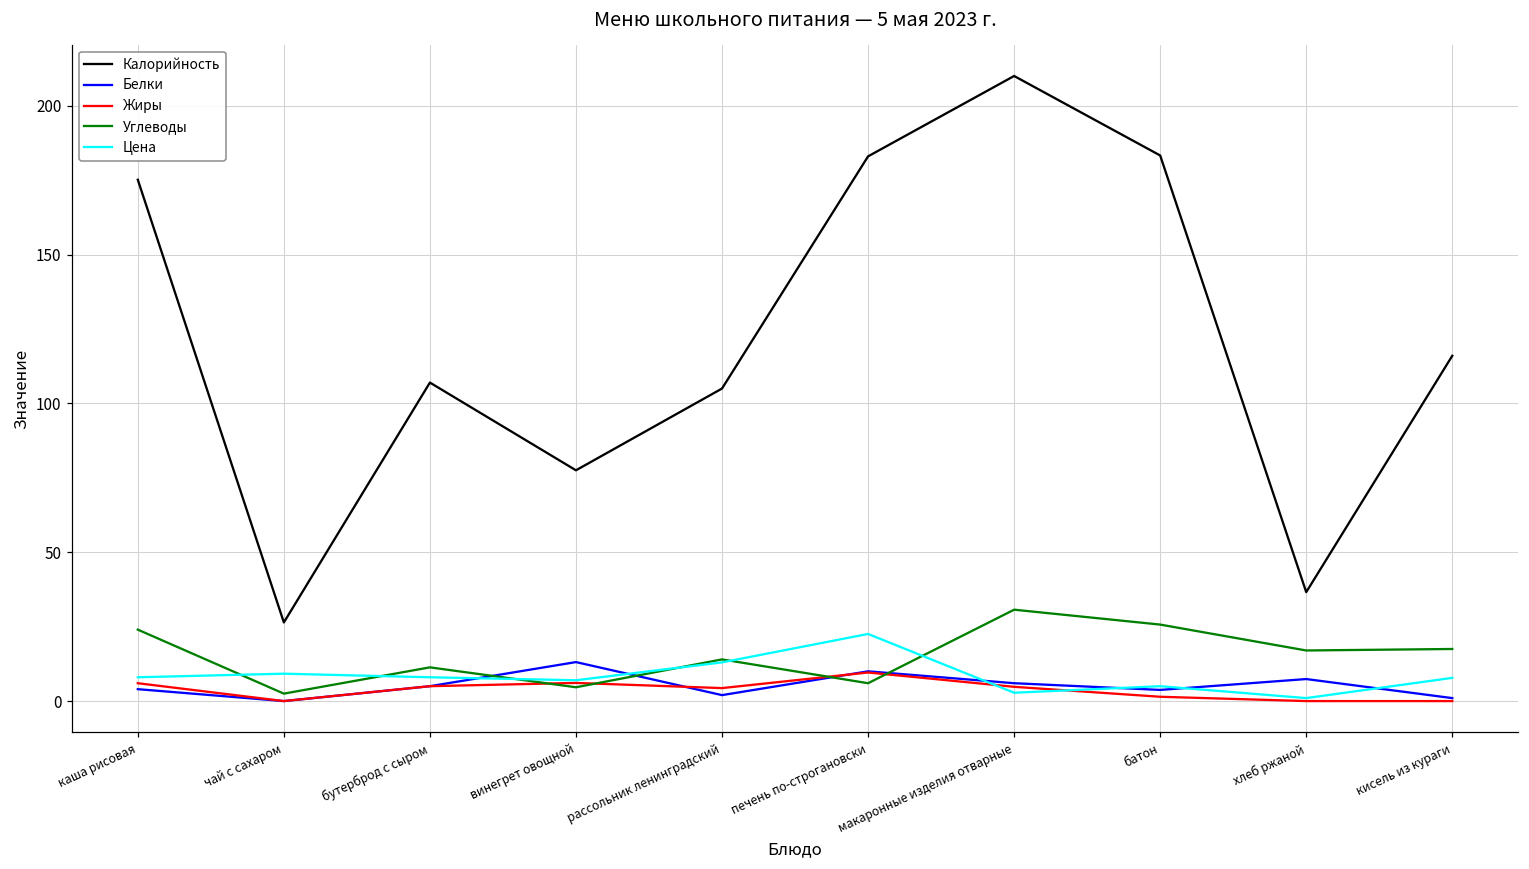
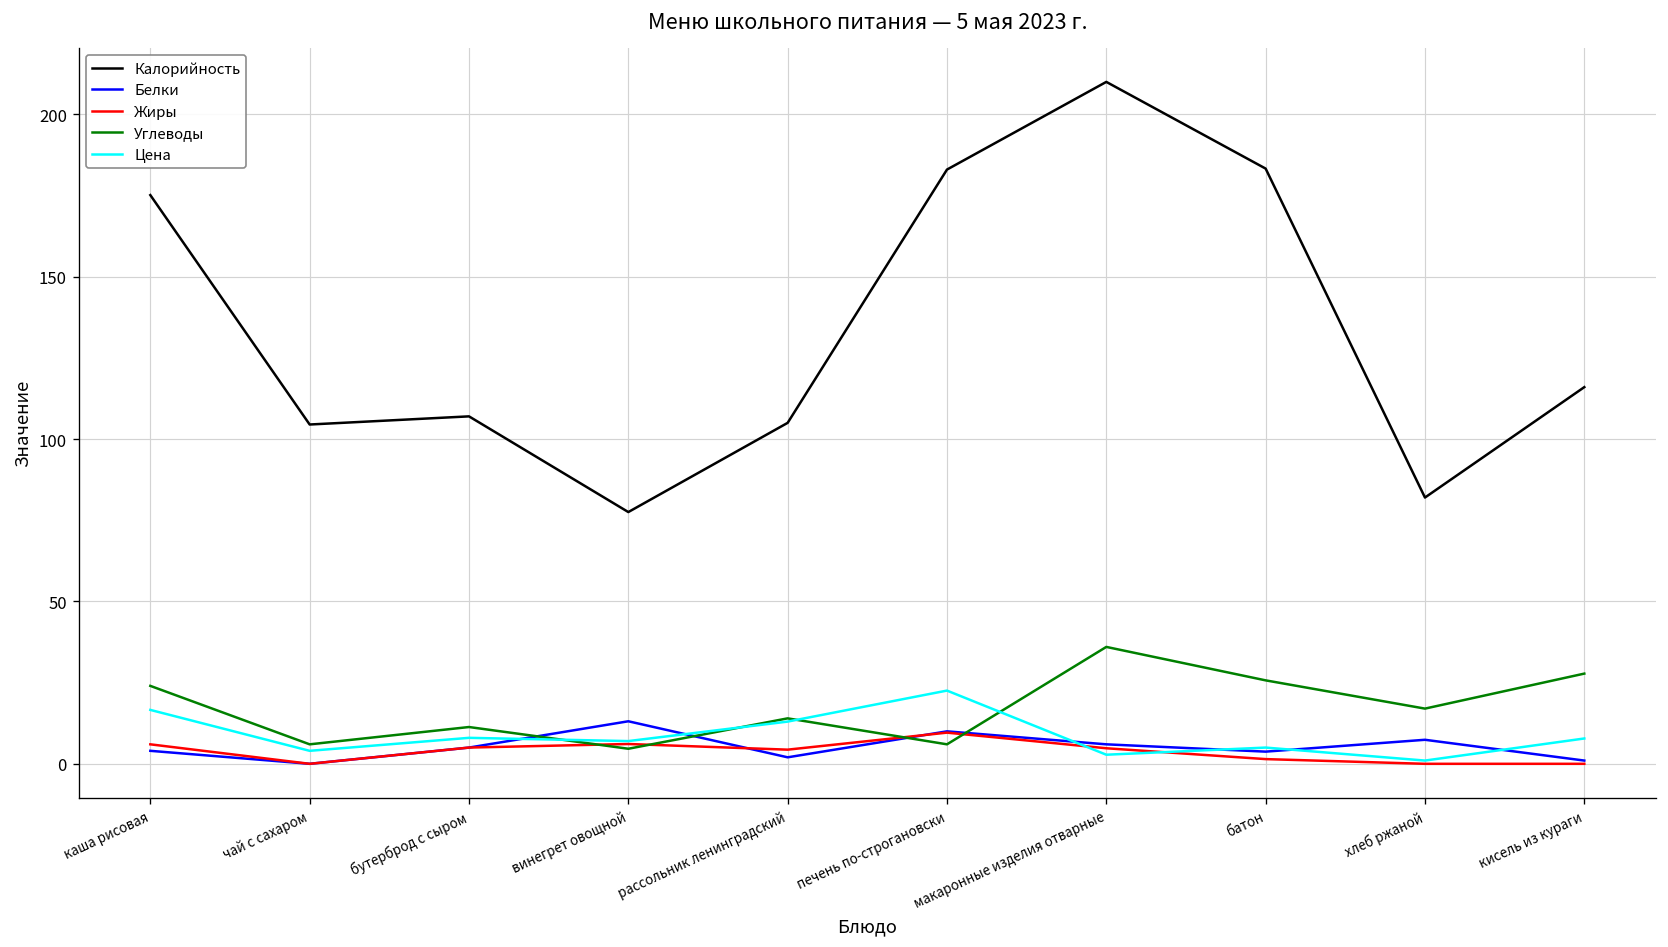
  {
    "Калорийность": {
      "каша рисовая": 175,
-     "чай с сахаром": 26,
+     "чай с сахаром": 104,
      "бутерброд с сыром": 107,
      "винегрет овощной": 78,
      "рассольник ленинградский": 105,
      "печень по-строгановски": 183,
      "макаронные изделия отварные": 210,
      "батон": 183,
-     "хлеб ржаной": 37,
+     "хлеб ржаной": 82,
      "кисель из кураги": 116
    },
    "Белки": {
      "каша рисовая": 4,
      "винегрет овощной": 13,
      "рассольник ленинградский": 2,
      "макаронные изделия отварные": 6,
      "батон": 4,
      "хлеб ржаной": 7,
      "кисель из кураги": 1
    },
    "Жиры": {
      "каша рисовая": 6,
      "рассольник ленинградский": 4,
      "макаронные изделия отварные": 5,
      "батон": 1,
      "хлеб ржаной": 0,
      "кисель из кураги": 0
    },
    "Углеводы": {
      "каша рисовая": 24,
-     "чай с сахаром": 3,
+     "чай с сахаром": 6,
      "бутерброд с сыром": 11,
      "винегрет овощной": 5,
      "рассольник ленинградский": 14,
      "печень по-строгановски": 6,
-     "макаронные изделия отварные": 31,
+     "макаронные изделия отварные": 36,
      "батон": 26,
      "хлеб ржаной": 17,
-     "кисель из кураги": 18
+     "кисель из кураги": 28
    },
    "Цена": {
-     "каша рисовая": 8,
-     "чай с сахаром": 9,
+     "каша рисовая": 17,
+     "чай с сахаром": 4,
      "бутерброд с сыром": 8,
      "рассольник ленинградский": 13,
      "печень по-строгановски": 23,
      "макаронные изделия отварные": 3,
      "батон": 5,
      "хлеб ржаной": 1,
      "кисель из кураги": 8
    }
  }
